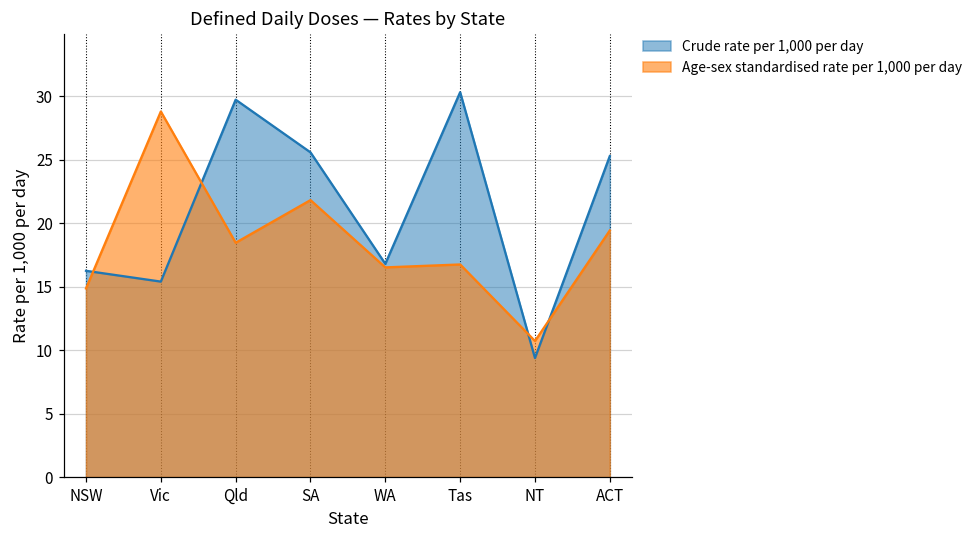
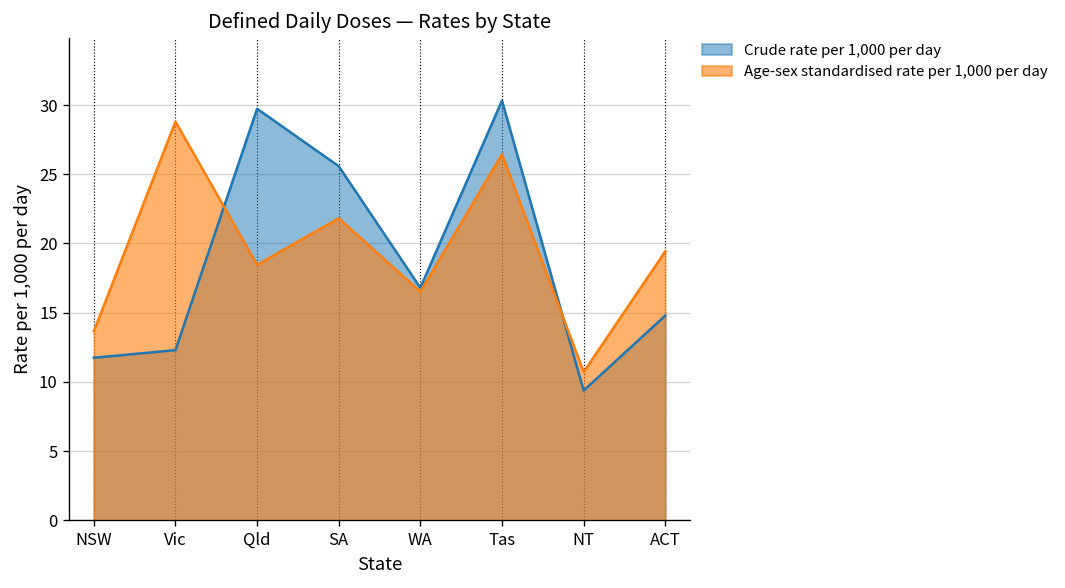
  {
    "Crude rate per 1,000 per day": {
-     "NSW": 16.3,
-     "Vic": 15.4,
+     "NSW": 11.8,
+     "Vic": 12.3,
      "Qld": 29.7,
      "SA": 25.6,
      "WA": 16.8,
      "Tas": 30.3,
      "NT": 9.4,
-     "ACT": 25.3
+     "ACT": 14.8
    },
    "Age-sex standardised rate per 1,000 per day": {
-     "NSW": 14.9,
+     "NSW": 13.7,
      "Vic": 28.8,
      "Qld": 18.5,
      "SA": 21.8,
      "WA": 16.5,
-     "Tas": 16.8,
+     "Tas": 26.4,
      "NT": 10.7,
      "ACT": 19.4
    }
  }
